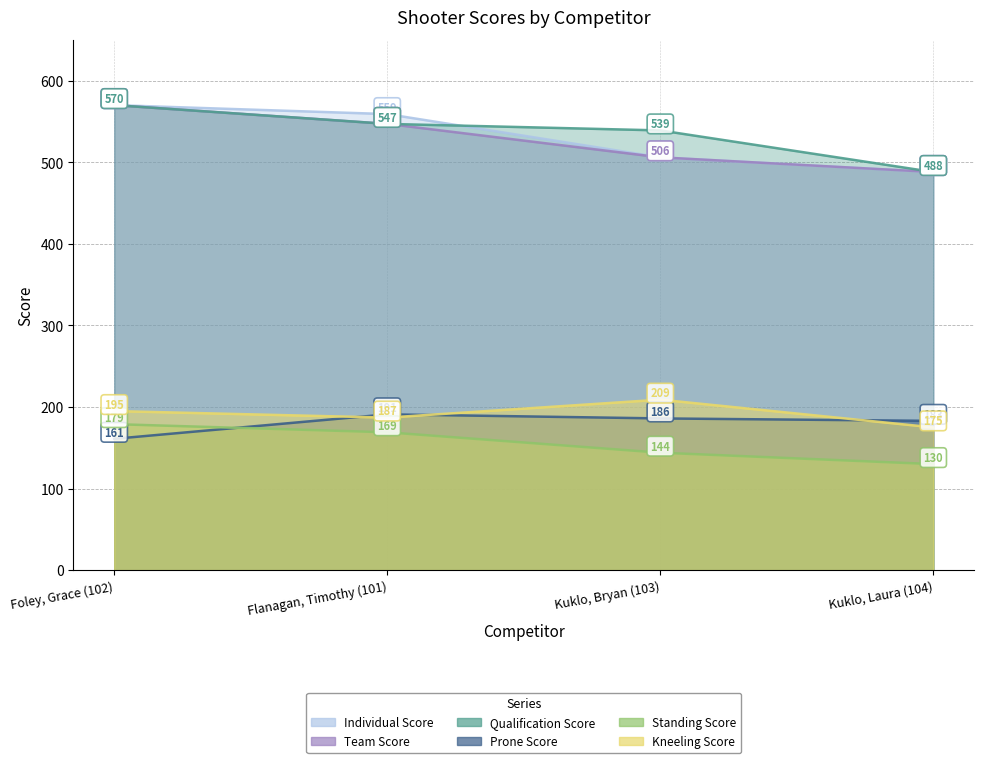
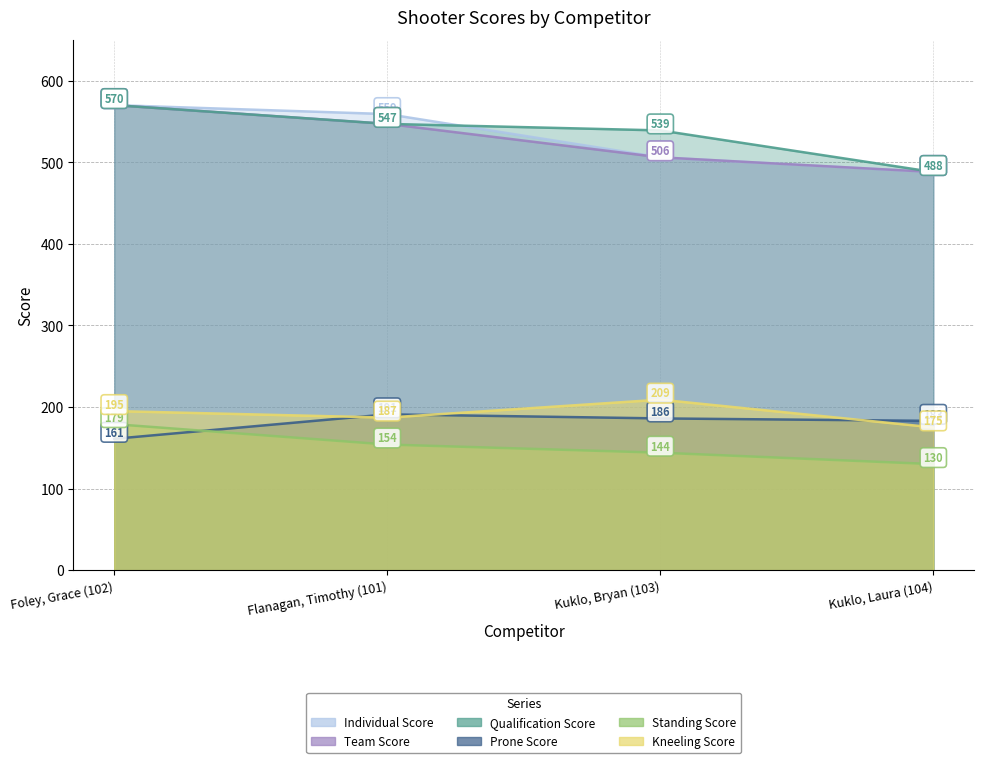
  {
    "Standing Score": {
-     "Flanagan, Timothy (101)": 169
+     "Flanagan, Timothy (101)": 154
    }
  }
